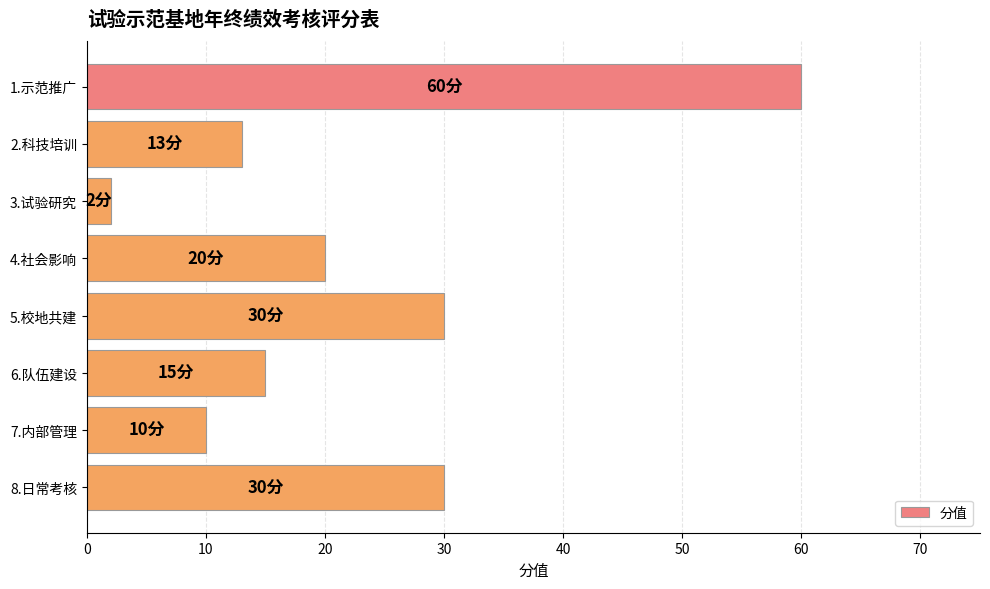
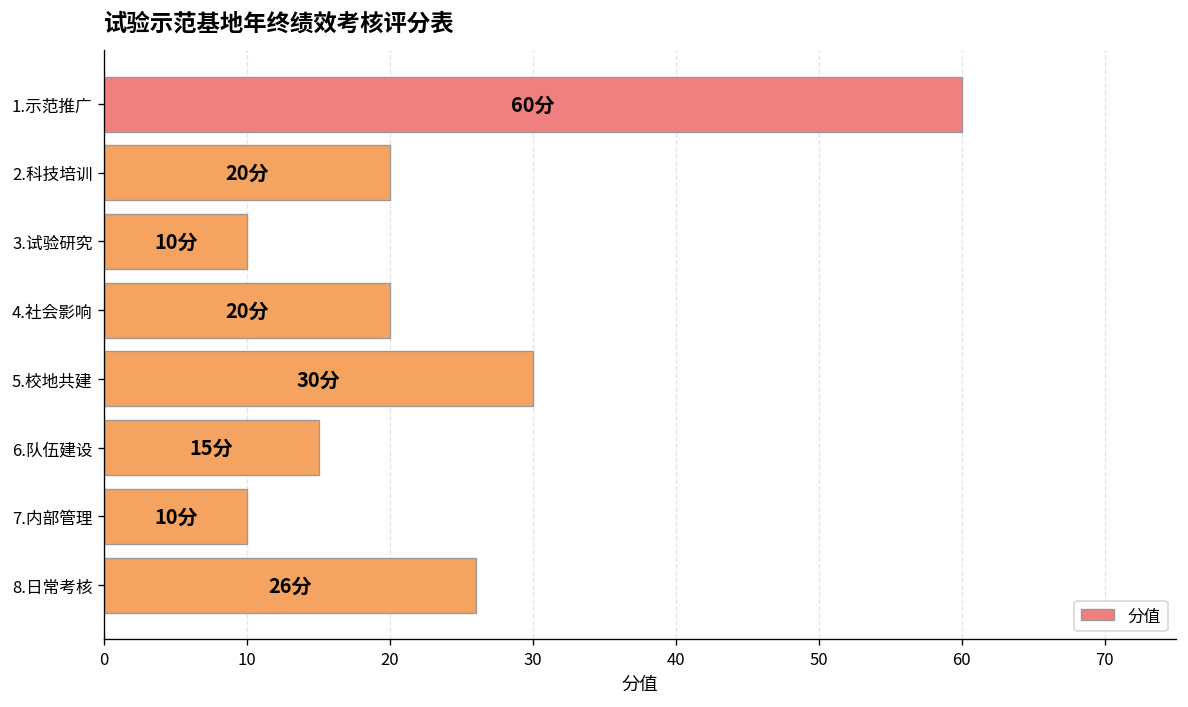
  {
    "1.示范推广": "60分",
-   "2.科技培训": "13分",
-   "3.试验研究": "2分",
+   "2.科技培训": "20分",
+   "3.试验研究": "10分",
    "4.社会影响": "20分",
    "5.校地共建": "30分",
    "6.队伍建设": "15分",
    "7.内部管理": "10分",
-   "8.日常考核": "30分"
+   "8.日常考核": "26分"
  }
